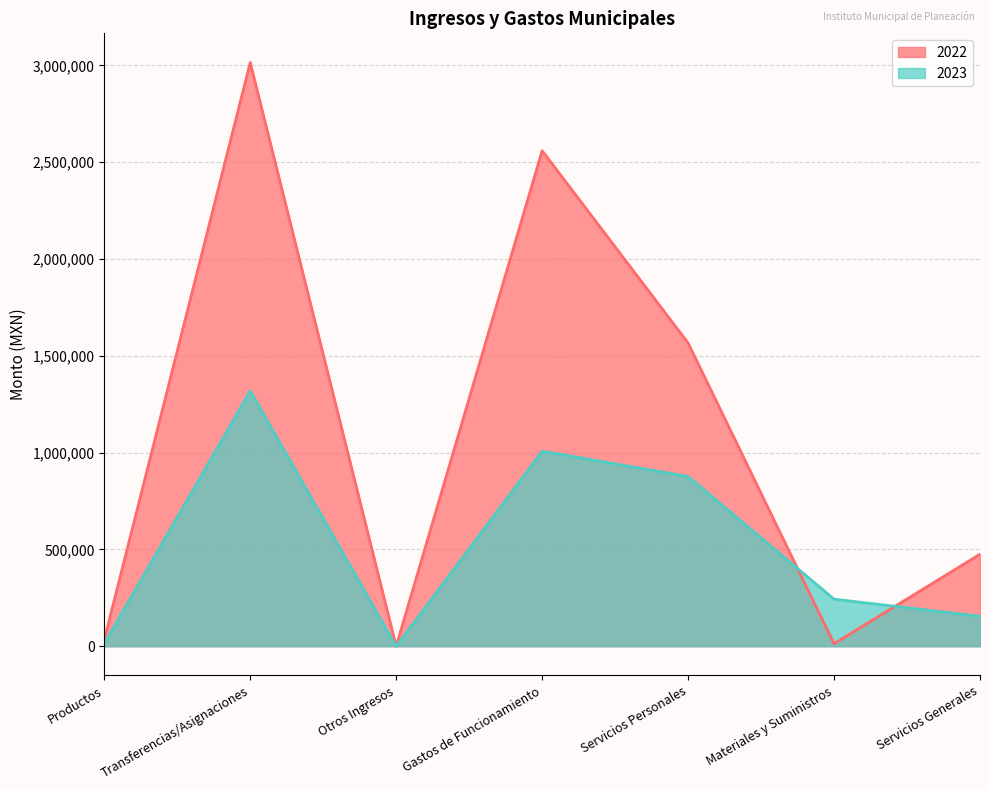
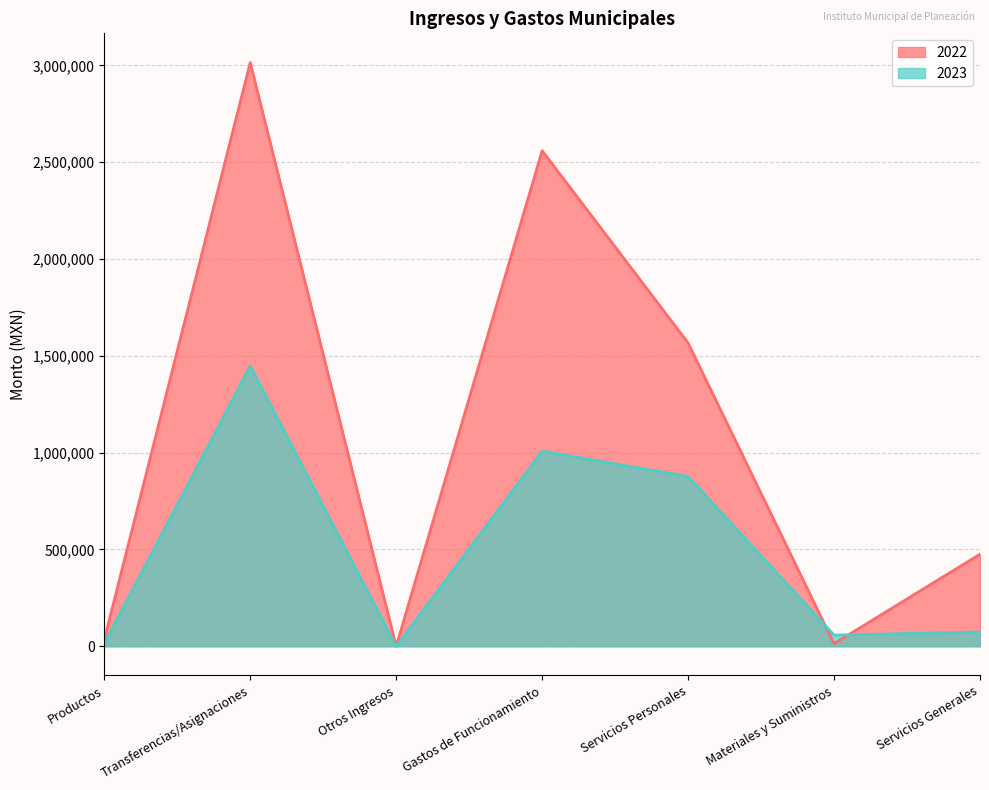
  {
    "2022": {
      "Productos": "30,000",
      "Transferencias/Asignaciones": "3,010,000",
      "Gastos de Funcionamiento": "2,560,000",
      "Servicios Personales": "1,570,000",
      "Materiales y Suministros": "10,000",
      "Servicios Generales": "480,000"
    },
    "2023": {
      "Productos": "10,000",
-     "Transferencias/Asignaciones": "1,320,000",
+     "Transferencias/Asignaciones": "1,450,000",
      "Gastos de Funcionamiento": "1,010,000",
      "Servicios Personales": "880,000",
-     "Materiales y Suministros": "240,000",
-     "Servicios Generales": "150,000"
+     "Materiales y Suministros": "60,000",
+     "Servicios Generales": "70,000"
    }
  }
